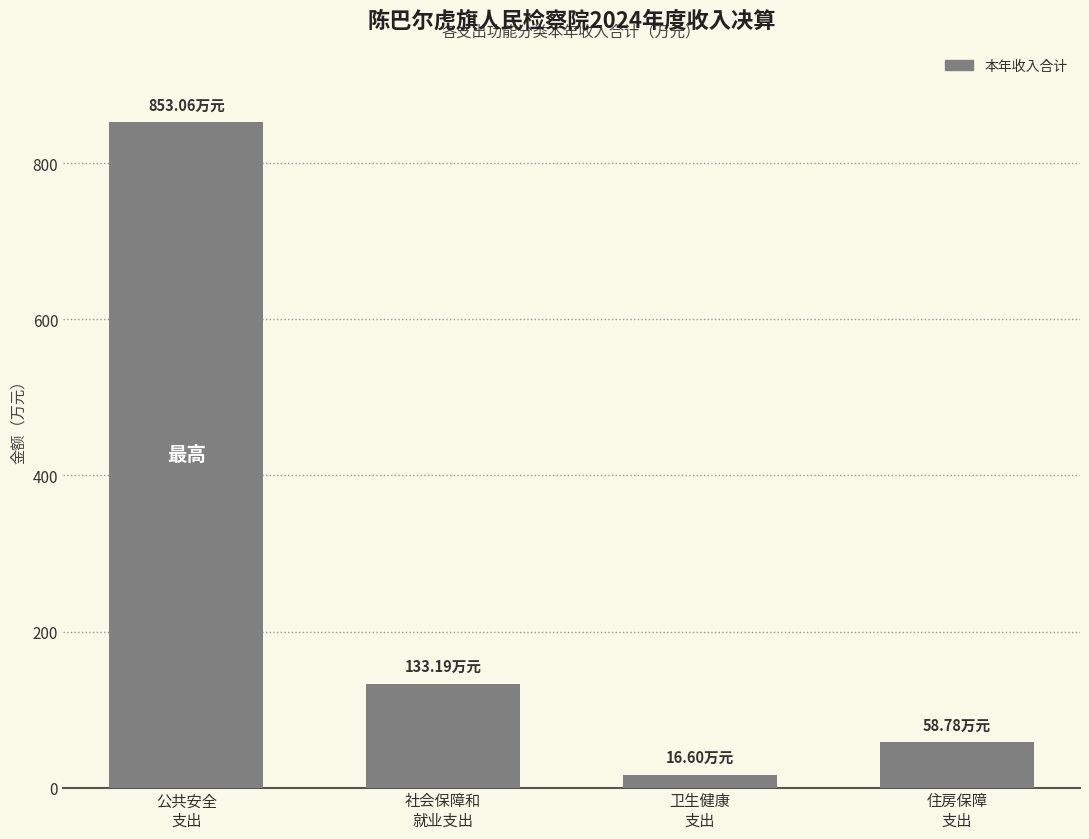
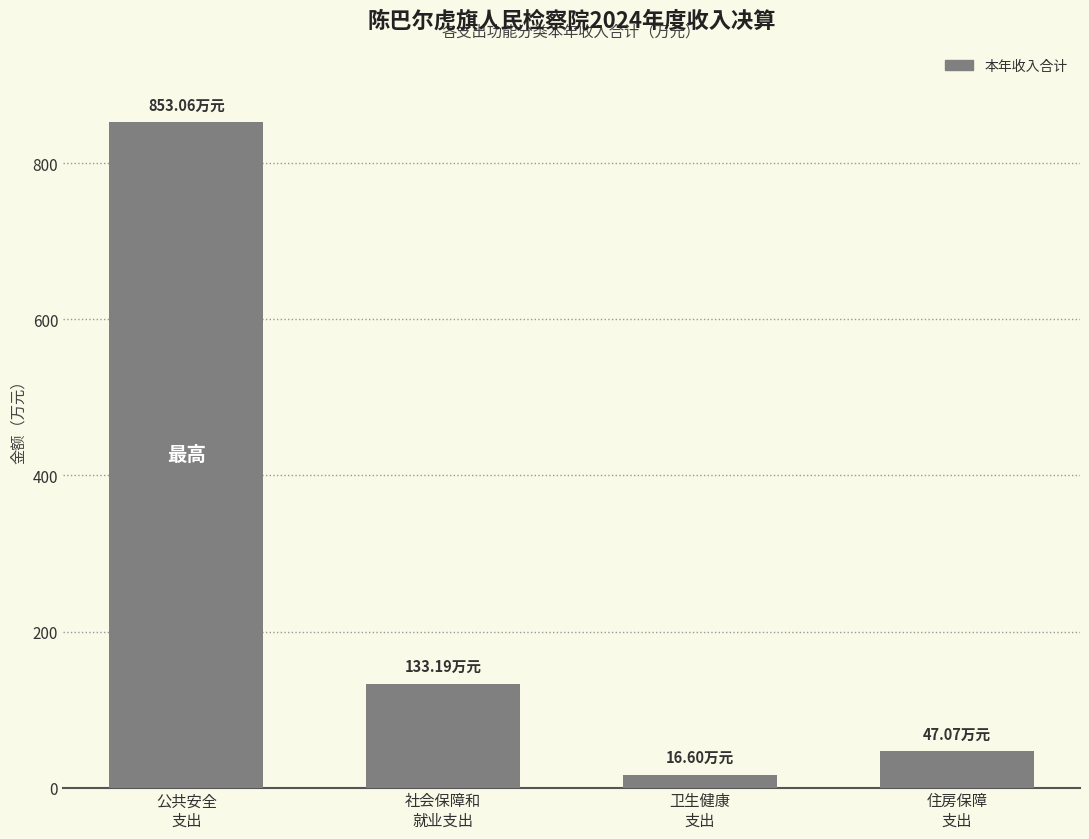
  {
    "公共安全 支出": 853.06,
    "社会保障和 就业支出": 133.19,
    "卫生健康 支出": 16.60,
-   "住房保障 支出": 58.78
+   "住房保障 支出": 47.07
  }
